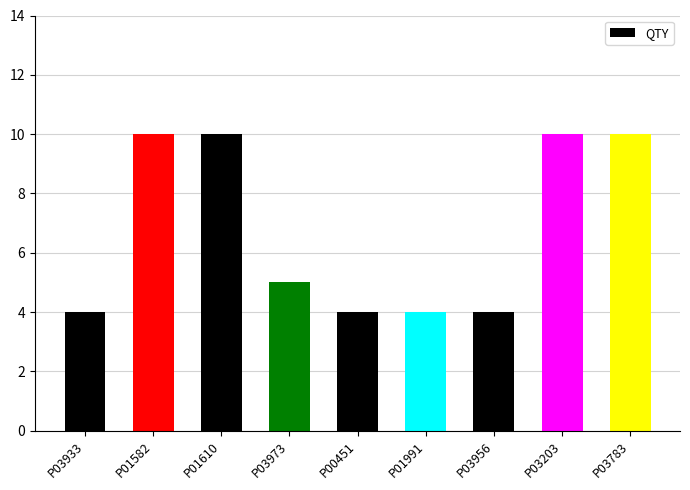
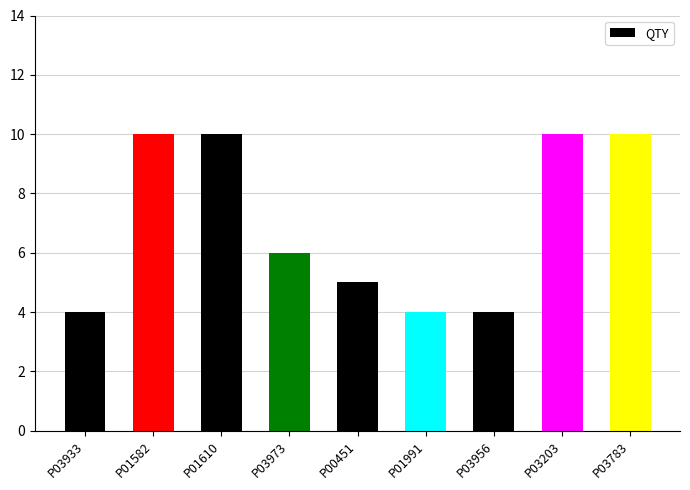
  {
    "P03933": 4,
    "P01582": 10,
    "P01610": 10,
-   "P03973": 5,
-   "P00451": 4,
+   "P03973": 6,
+   "P00451": 5,
    "P01991": 4,
    "P03956": 4,
    "P03203": 10,
    "P03783": 10
  }
